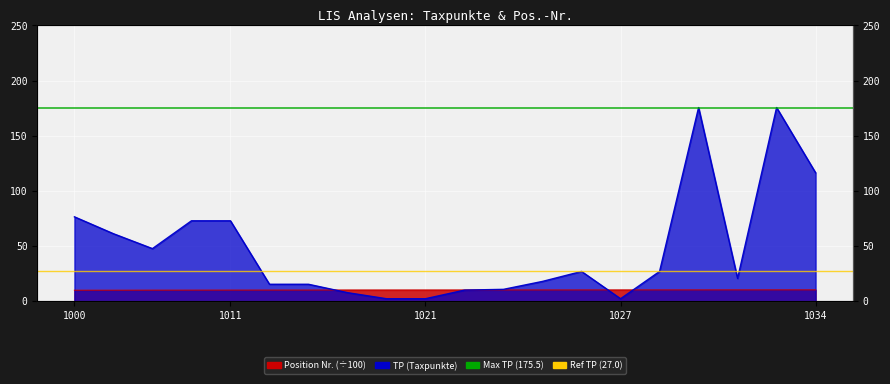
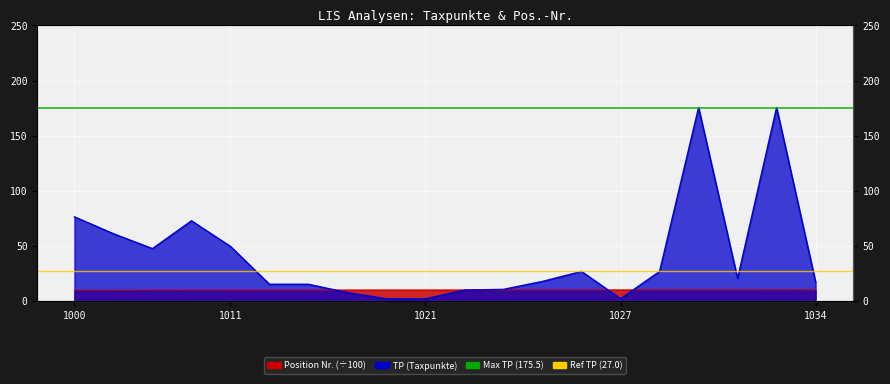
  {
    "Position Nr. (÷100)": {
      "1000": 10,
      "1011": 10,
      "1021": 10,
      "1027": 10,
      "1034": 10
    },
    "TP (Taxpunkte)": {
      "1000": 77,
-     "1011": 73,
+     "1011": 50,
      "1021": 2,
      "1027": 2,
-     "1034": 116
+     "1034": 17
    }
  }
